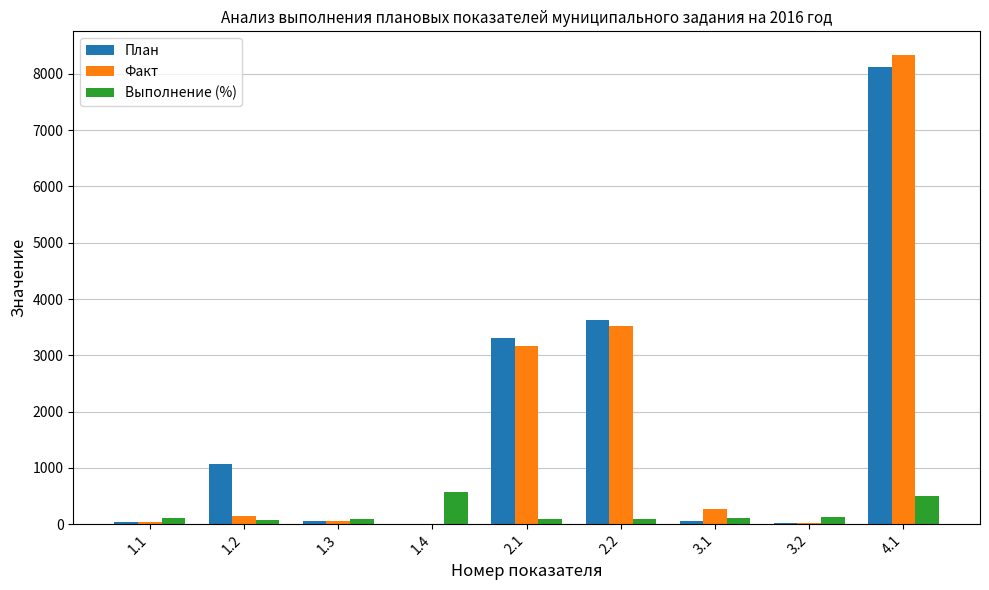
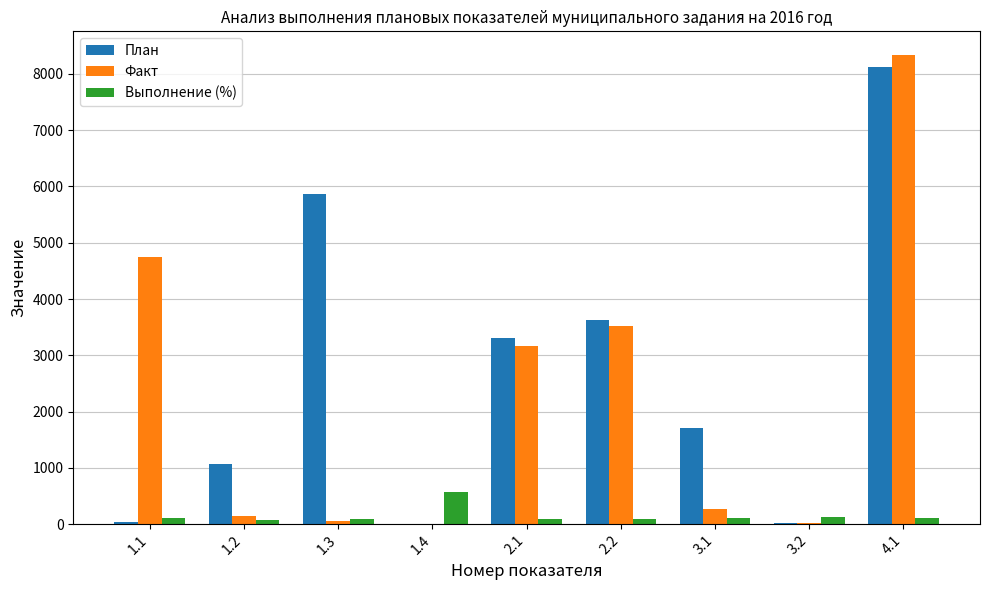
  {
    "План": {
      "1.2": 1100,
-     "1.3": 100,
+     "1.3": 5900,
      "2.1": 3300,
      "2.2": 3600,
-     "3.1": 100,
+     "3.1": 1700,
      "4.1": 8100
    },
    "Факт": {
-     "1.1": 0,
+     "1.1": 4700,
      "1.2": 200,
      "1.3": 100,
      "2.1": 3200,
      "2.2": 3500,
      "3.1": 300,
      "4.1": 8300
    },
    "Выполнение (%)": {
      "1.1": 100,
      "1.2": 100,
      "1.3": 100,
      "1.4": 600,
      "2.1": 100,
      "2.2": 100,
      "3.1": 100,
      "3.2": 100,
-     "4.1": 500
+     "4.1": 100
    }
  }
